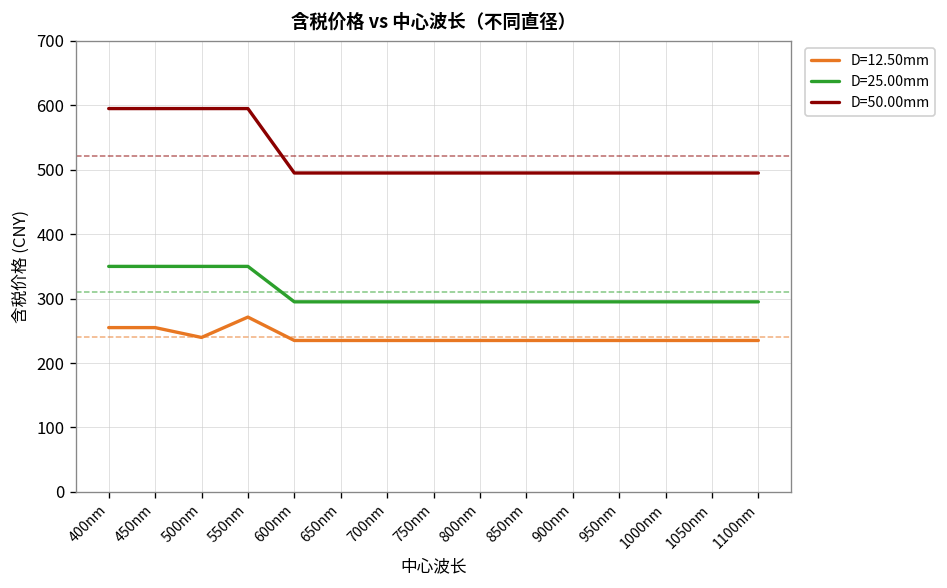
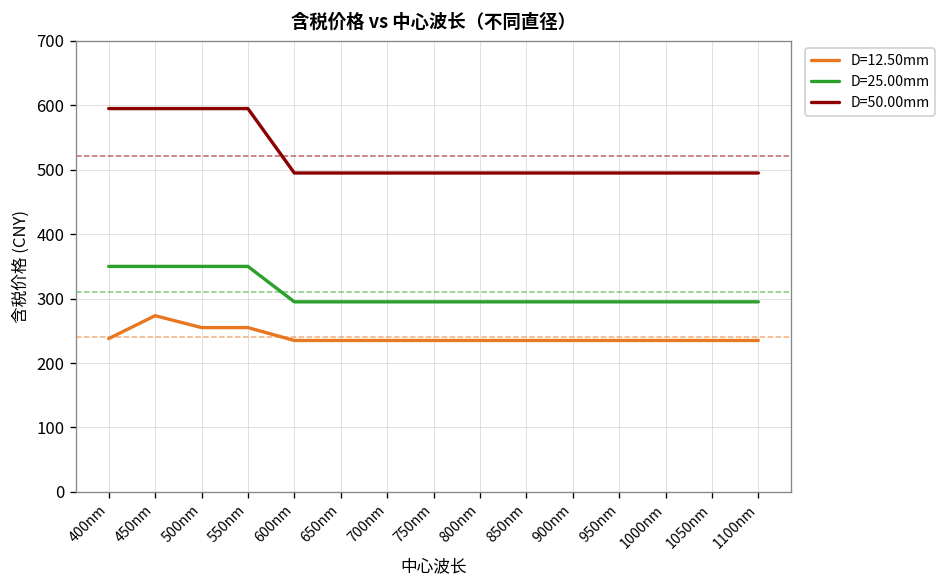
  {
    "D=12.50mm": {
-     "400nm": 260,
-     "450nm": 260,
-     "500nm": 240,
-     "550nm": 270,
+     "400nm": 240,
+     "450nm": 270,
+     "500nm": 260,
+     "550nm": 260,
      "600nm": 240,
      "650nm": 240,
      "700nm": 240,
      "750nm": 240,
      "800nm": 240,
      "850nm": 240,
      "900nm": 240,
      "950nm": 240,
      "1000nm": 240,
      "1050nm": 240,
      "1100nm": 240
    },
    "D=25.00mm": {
      "400nm": 350,
      "450nm": 350,
      "500nm": 350,
      "550nm": 350,
      "600nm": 300,
      "650nm": 300,
      "700nm": 300,
      "750nm": 300,
      "800nm": 300,
      "850nm": 300,
      "900nm": 300,
      "950nm": 300,
      "1000nm": 300,
      "1050nm": 300,
      "1100nm": 300
    },
    "D=50.00mm": {
      "400nm": 600,
      "450nm": 600,
      "500nm": 600,
      "550nm": 600,
      "600nm": 500,
      "650nm": 500,
      "700nm": 500,
      "750nm": 500,
      "800nm": 500,
      "850nm": 500,
      "900nm": 500,
      "950nm": 500,
      "1000nm": 500,
      "1050nm": 500,
      "1100nm": 500
    }
  }
